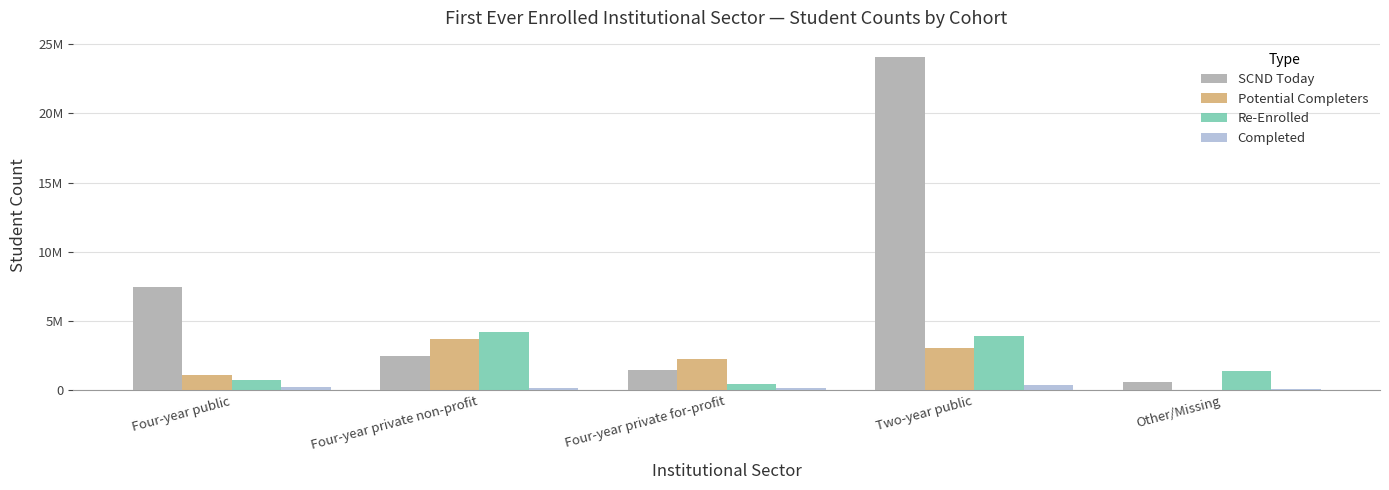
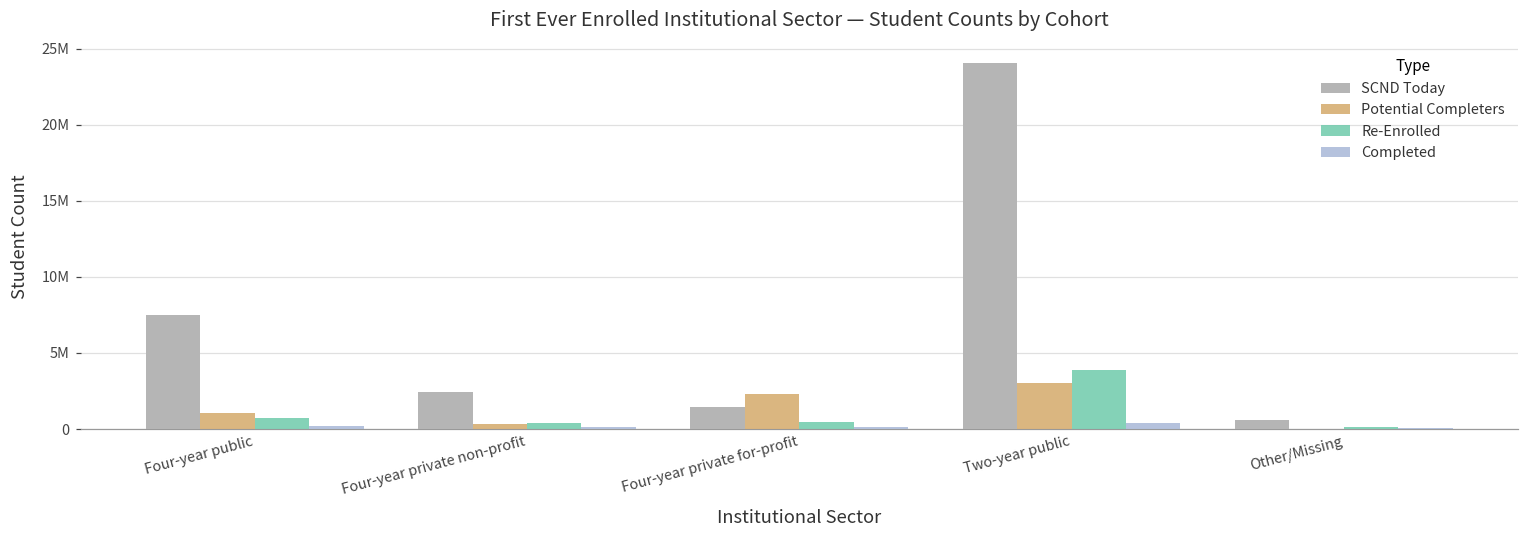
  {
    "Potential Completers": {
      "Four-year public": 1100000,
-     "Four-year private non-profit": 3700000,
+     "Four-year private non-profit": 400000,
      "Four-year private for-profit": 2300000,
      "Two-year public": 3000000
    },
    "Re-Enrolled": {
      "Four-year public": 700000,
-     "Four-year private non-profit": 4200000,
+     "Four-year private non-profit": 400000,
      "Four-year private for-profit": 500000,
      "Two-year public": 3900000,
-     "Other/Missing": 1300000
+     "Other/Missing": 100000
    }
  }
